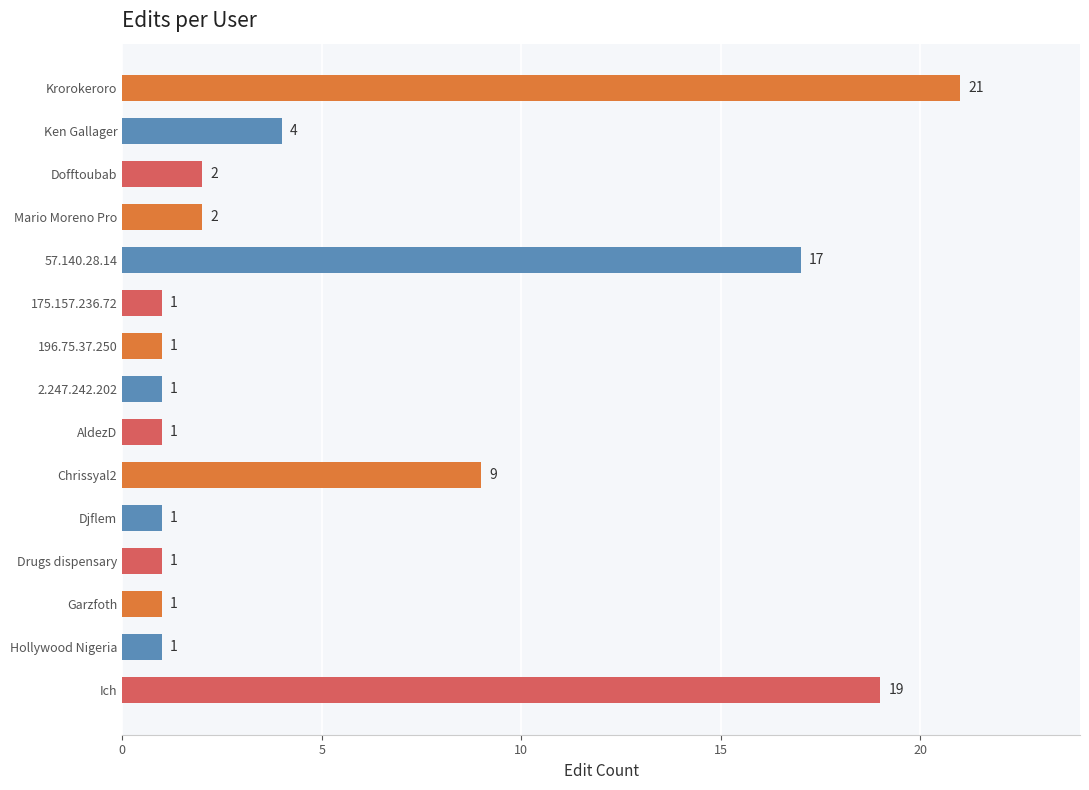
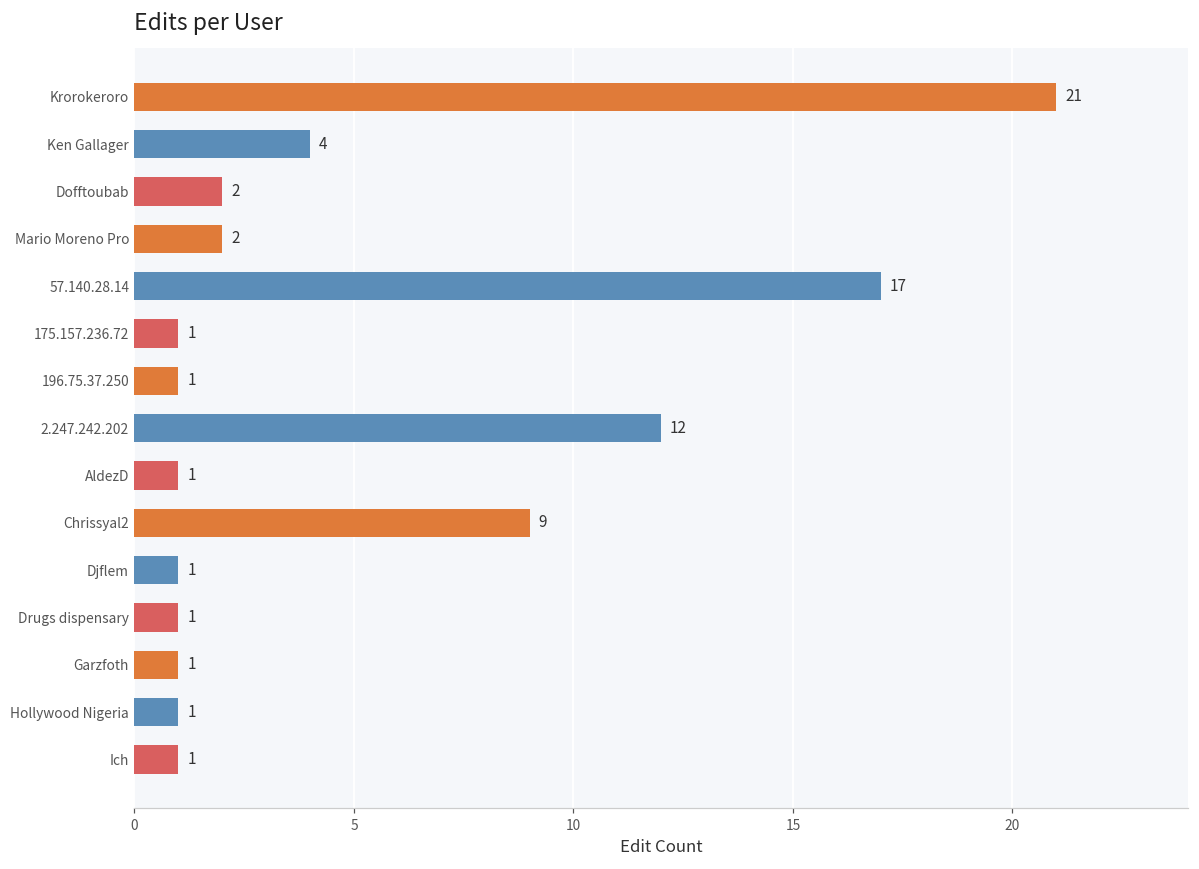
  {
    "Krorokeroro": 21,
    "Ken Gallager": 4,
    "Dofftoubab": 2,
    "Mario Moreno Pro": 2,
    "57.140.28.14": 17,
    "175.157.236.72": 1,
    "196.75.37.250": 1,
-   "2.247.242.202": 1,
+   "2.247.242.202": 12,
    "AldezD": 1,
    "Chrissyal2": 9,
    "Djflem": 1,
    "Drugs dispensary": 1,
    "Garzfoth": 1,
    "Hollywood Nigeria": 1,
-   "Ich": 19
+   "Ich": 1
  }
